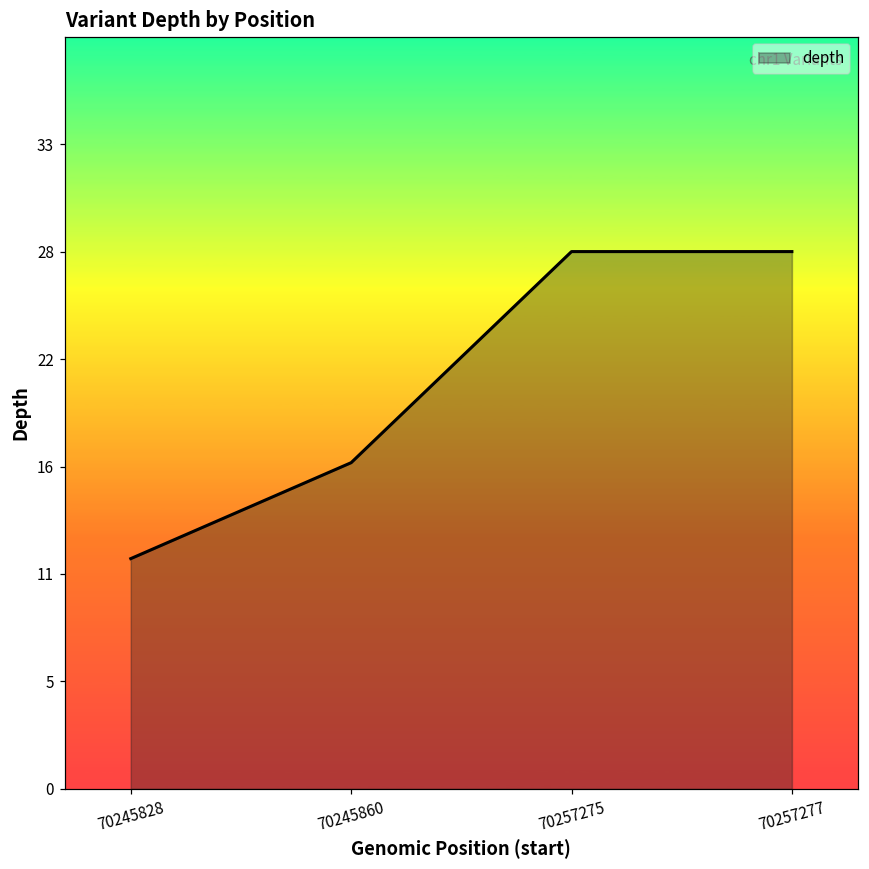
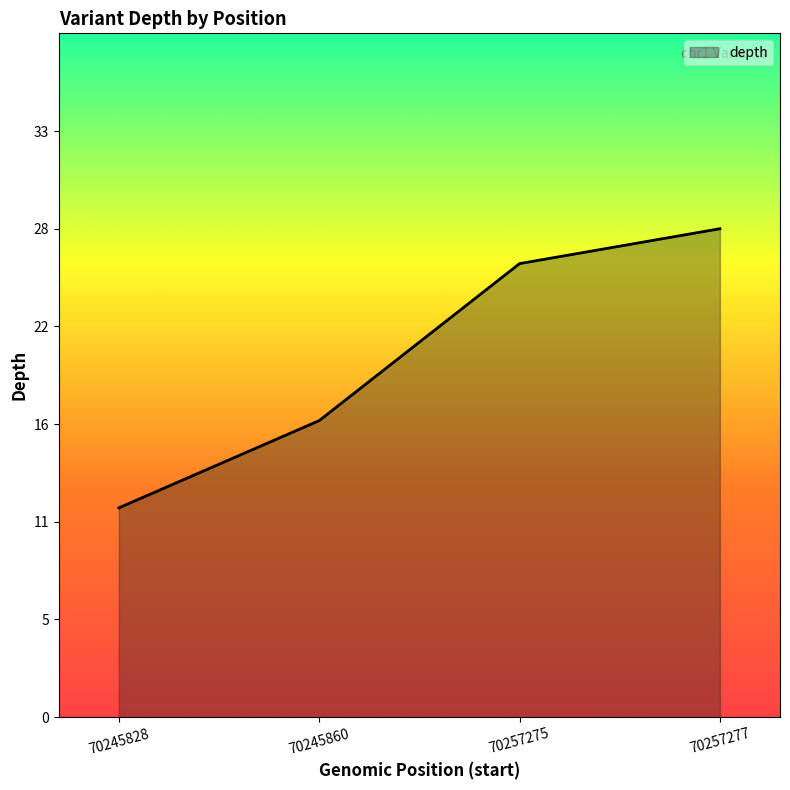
  {
    "70245828": 12,
    "70245860": 17,
-   "70257275": 28,
+   "70257275": 26,
    "70257277": 28
  }
